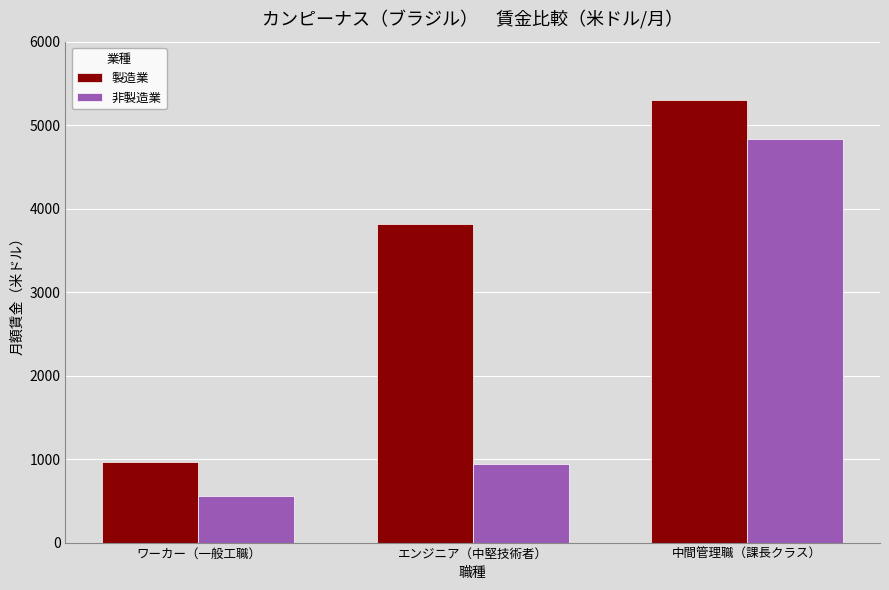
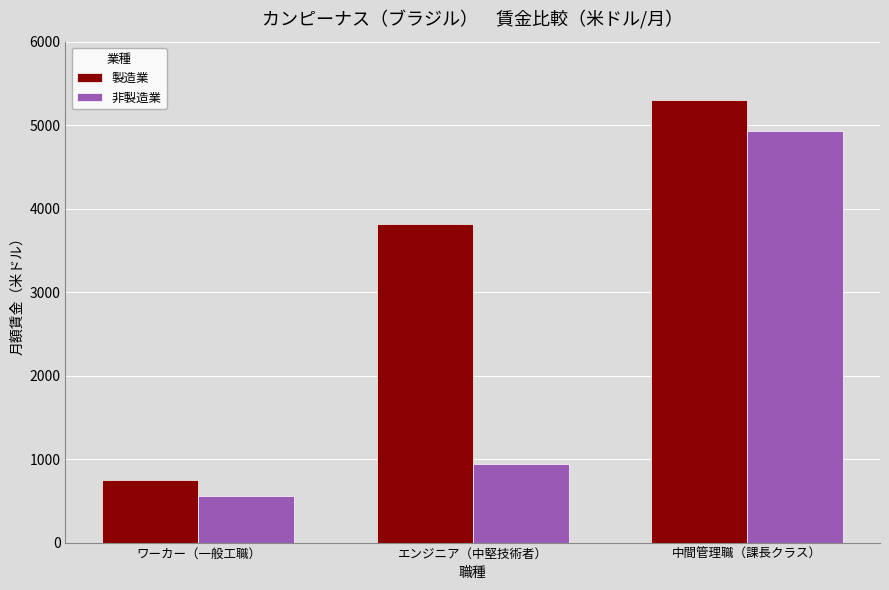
  {
    "製造業": {
-     "ワーカー（一般工職）": 1000,
+     "ワーカー（一般工職）": 700,
      "エンジニア（中堅技術者）": 3800,
      "中間管理職（課長クラス）": 5300
    },
    "非製造業": {
      "ワーカー（一般工職）": 600,
      "エンジニア（中堅技術者）": 900,
-     "中間管理職（課長クラス）": 4800
+     "中間管理職（課長クラス）": 4900
    }
  }
